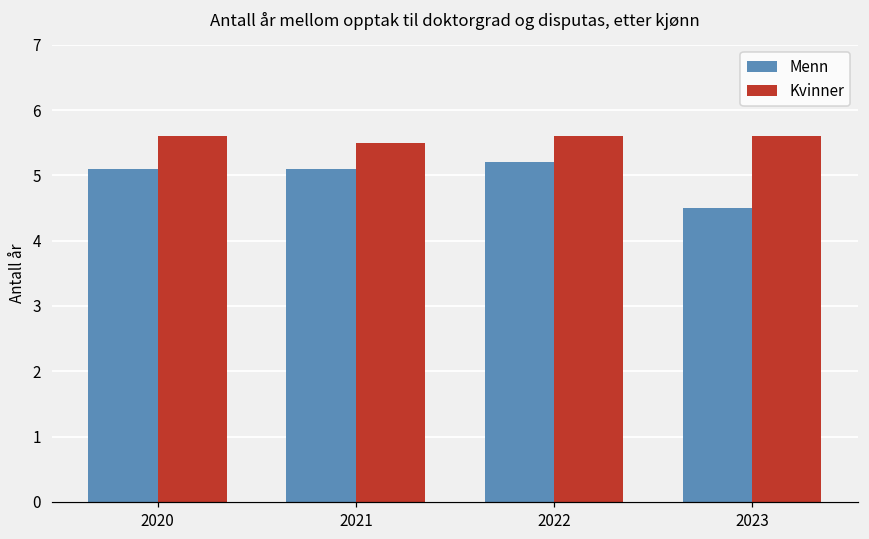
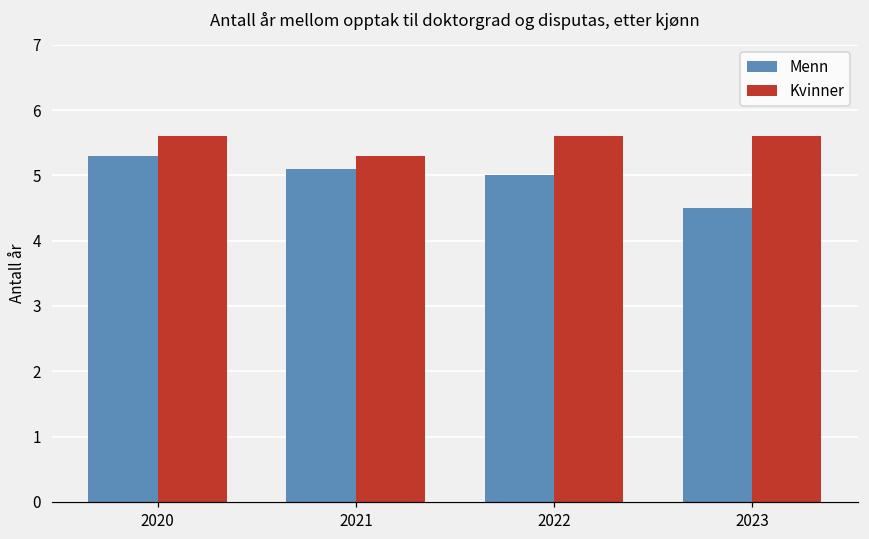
  {
    "Menn": {
-     "2020": 5.1,
+     "2020": 5.3,
      "2021": 5.1,
-     "2022": 5.2,
+     "2022": 5.0,
      "2023": 4.5
    },
    "Kvinner": {
      "2020": 5.6,
-     "2021": 5.5,
+     "2021": 5.3,
      "2022": 5.6,
      "2023": 5.6
    }
  }
